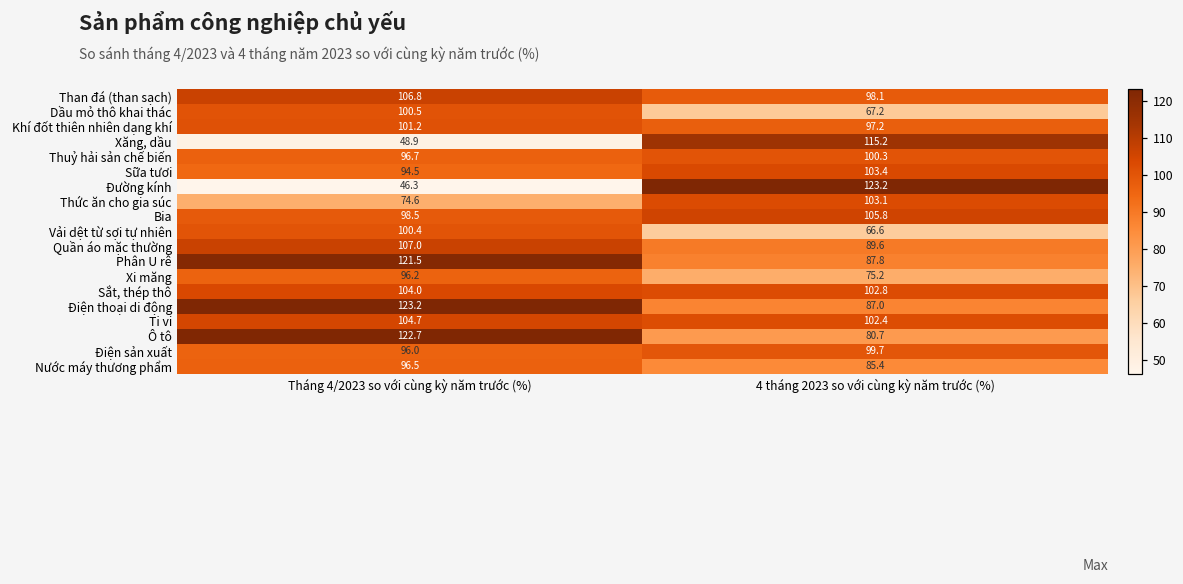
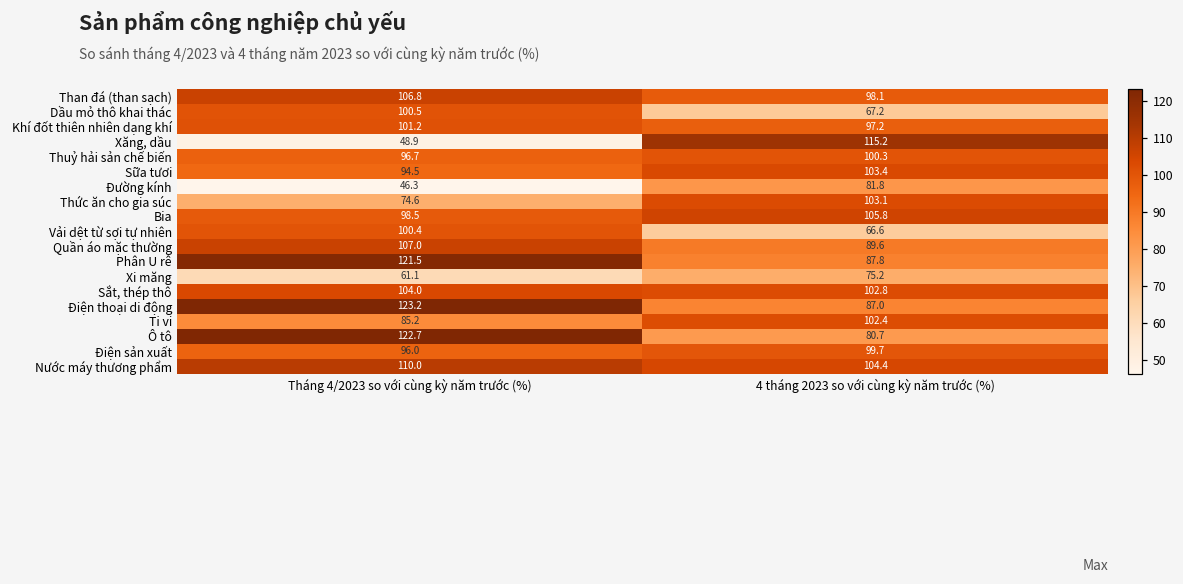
  {
    "Than đá (than sạch)": {
      "Tháng 4/2023 so với cùng kỳ năm trước (%)": 106.8,
      "4 tháng 2023 so với cùng kỳ năm trước (%)": 98.1
    },
    "Dầu mỏ thô khai thác": {
      "Tháng 4/2023 so với cùng kỳ năm trước (%)": 100.5,
      "4 tháng 2023 so với cùng kỳ năm trước (%)": 67.2
    },
    "Khí đốt thiên nhiên dạng khí": {
      "Tháng 4/2023 so với cùng kỳ năm trước (%)": 101.2,
      "4 tháng 2023 so với cùng kỳ năm trước (%)": 97.2
    },
    "Xăng, dầu": {
      "Tháng 4/2023 so với cùng kỳ năm trước (%)": 48.9,
      "4 tháng 2023 so với cùng kỳ năm trước (%)": 115.2
    },
    "Thuỷ hải sản chế biến": {
      "Tháng 4/2023 so với cùng kỳ năm trước (%)": 96.7,
      "4 tháng 2023 so với cùng kỳ năm trước (%)": 100.3
    },
    "Sữa tươi": {
      "Tháng 4/2023 so với cùng kỳ năm trước (%)": 94.5,
      "4 tháng 2023 so với cùng kỳ năm trước (%)": 103.4
    },
    "Đường kính": {
      "Tháng 4/2023 so với cùng kỳ năm trước (%)": 46.3,
-     "4 tháng 2023 so với cùng kỳ năm trước (%)": 123.2
+     "4 tháng 2023 so với cùng kỳ năm trước (%)": 81.8
    },
    "Thức ăn cho gia súc": {
      "Tháng 4/2023 so với cùng kỳ năm trước (%)": 74.6,
      "4 tháng 2023 so với cùng kỳ năm trước (%)": 103.1
    },
    "Bia": {
      "Tháng 4/2023 so với cùng kỳ năm trước (%)": 98.5,
      "4 tháng 2023 so với cùng kỳ năm trước (%)": 105.8
    },
    "Vải dệt từ sợi tự nhiên": {
      "Tháng 4/2023 so với cùng kỳ năm trước (%)": 100.4,
      "4 tháng 2023 so với cùng kỳ năm trước (%)": 66.6
    },
    "Quần áo mặc thường": {
      "Tháng 4/2023 so với cùng kỳ năm trước (%)": 107.0,
      "4 tháng 2023 so với cùng kỳ năm trước (%)": 89.6
    },
    "Phân U rê": {
      "Tháng 4/2023 so với cùng kỳ năm trước (%)": 121.5,
      "4 tháng 2023 so với cùng kỳ năm trước (%)": 87.8
    },
    "Xi măng": {
-     "Tháng 4/2023 so với cùng kỳ năm trước (%)": 96.2,
+     "Tháng 4/2023 so với cùng kỳ năm trước (%)": 61.1,
      "4 tháng 2023 so với cùng kỳ năm trước (%)": 75.2
    },
    "Sắt, thép thô": {
      "Tháng 4/2023 so với cùng kỳ năm trước (%)": 104.0,
      "4 tháng 2023 so với cùng kỳ năm trước (%)": 102.8
    },
    "Điện thoại di động": {
      "Tháng 4/2023 so với cùng kỳ năm trước (%)": 123.2,
      "4 tháng 2023 so với cùng kỳ năm trước (%)": 87.0
    },
    "Ti vi": {
-     "Tháng 4/2023 so với cùng kỳ năm trước (%)": 104.7,
+     "Tháng 4/2023 so với cùng kỳ năm trước (%)": 85.2,
      "4 tháng 2023 so với cùng kỳ năm trước (%)": 102.4
    },
    "Ô tô": {
      "Tháng 4/2023 so với cùng kỳ năm trước (%)": 122.7,
      "4 tháng 2023 so với cùng kỳ năm trước (%)": 80.7
    },
    "Điện sản xuất": {
      "Tháng 4/2023 so với cùng kỳ năm trước (%)": 96.0,
      "4 tháng 2023 so với cùng kỳ năm trước (%)": 99.7
    },
    "Nước máy thương phẩm": {
-     "Tháng 4/2023 so với cùng kỳ năm trước (%)": 96.5,
-     "4 tháng 2023 so với cùng kỳ năm trước (%)": 85.4
+     "Tháng 4/2023 so với cùng kỳ năm trước (%)": 110.0,
+     "4 tháng 2023 so với cùng kỳ năm trước (%)": 104.4
    }
  }
